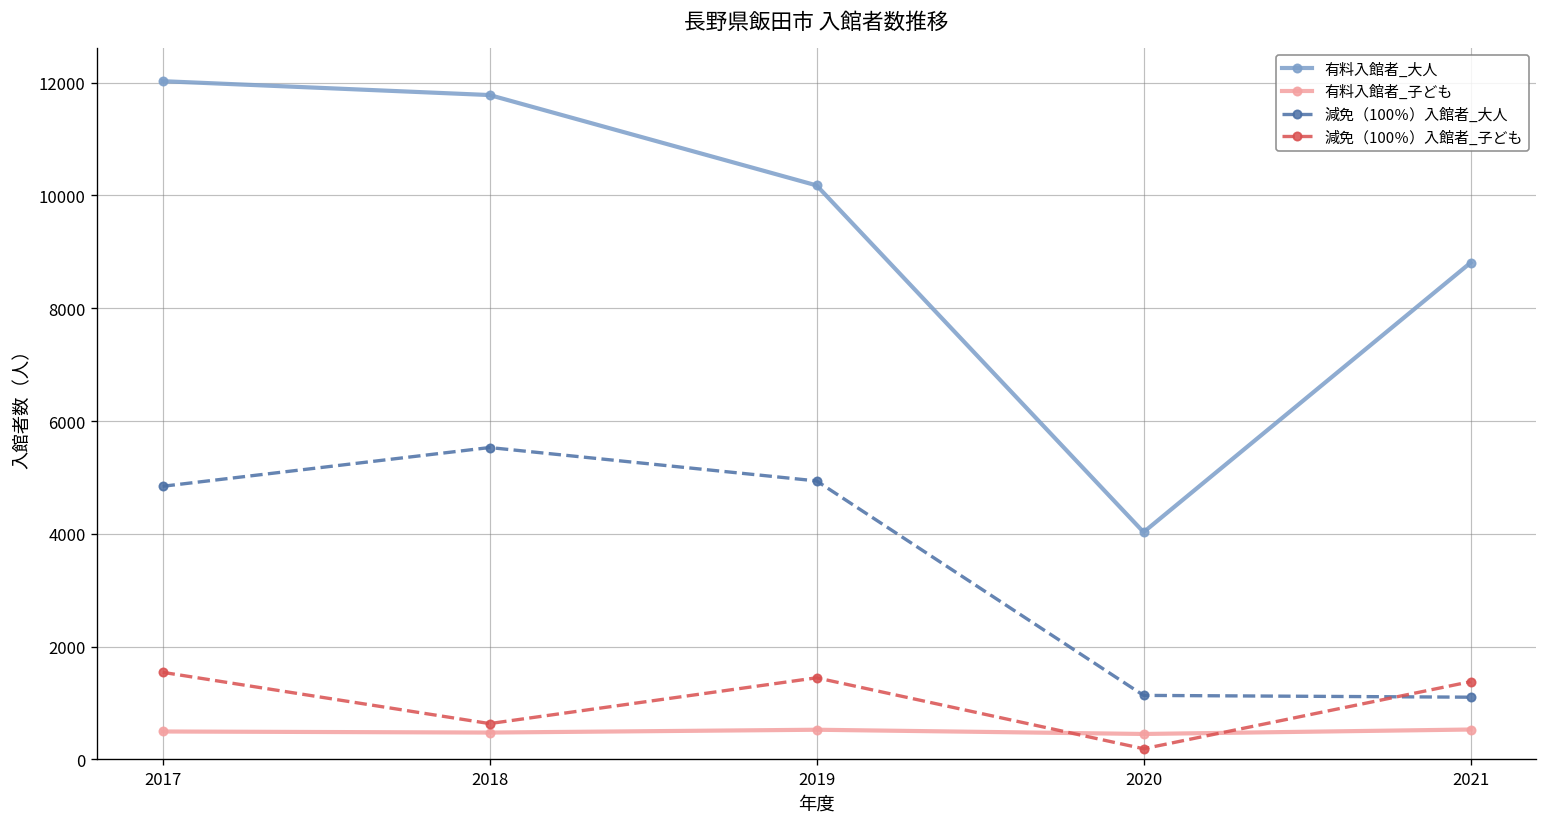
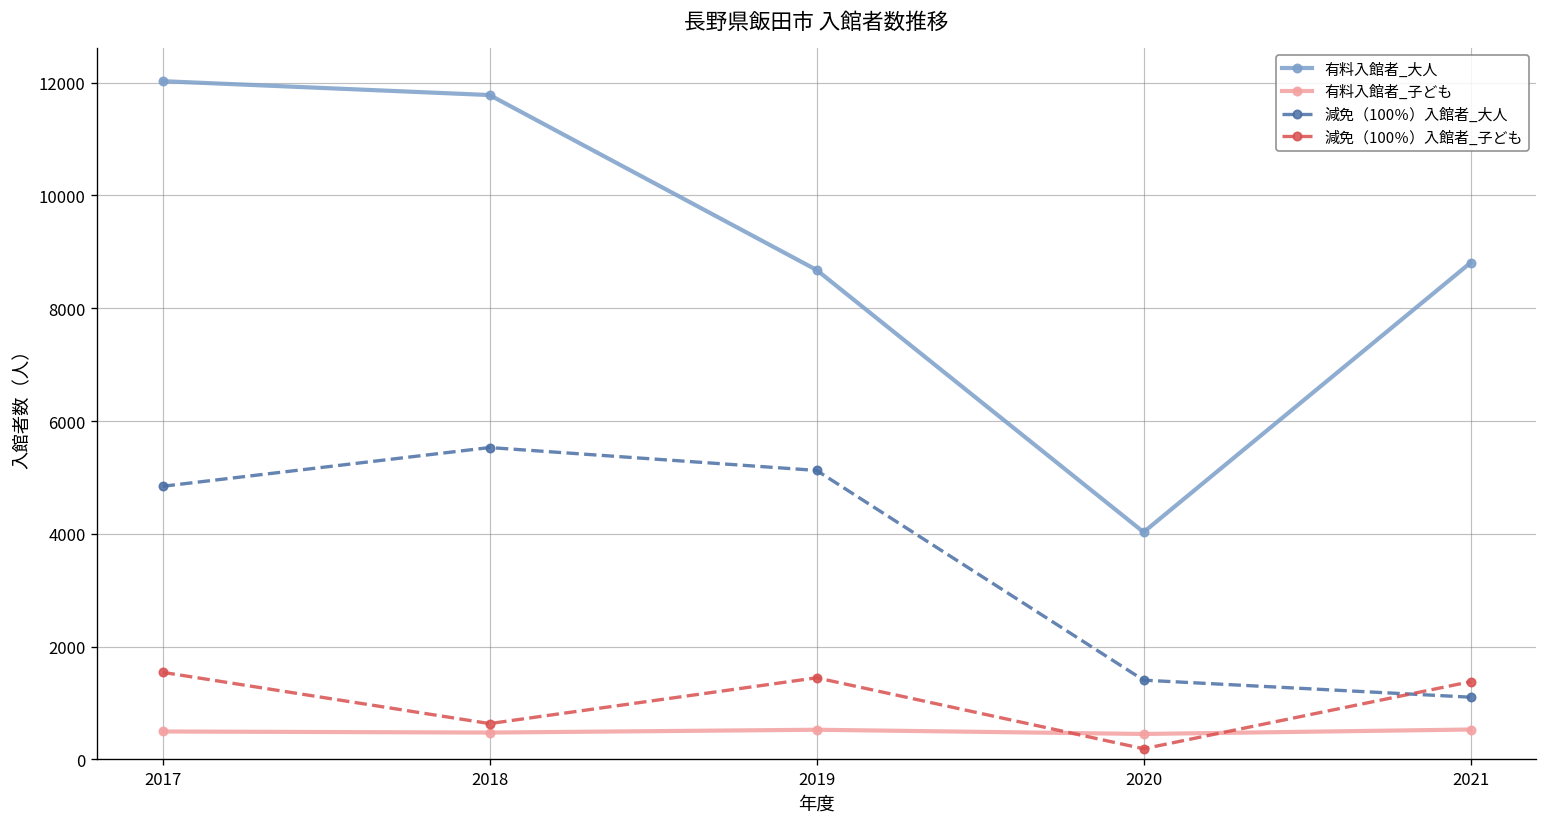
  {
    "有料入館者_大人": {
      "2017": 12000,
      "2018": 11800,
-     "2019": 10200,
+     "2019": 8700,
      "2020": 4000,
      "2021": 8800
    },
    "有料入館者_子ども": {
      "2017": 500,
      "2018": 500,
      "2019": 500,
      "2020": 500,
      "2021": 500
    },
    "減免（100％）入館者_大人": {
      "2017": 4800,
      "2018": 5500,
-     "2019": 4900,
-     "2020": 1100,
+     "2019": 5100,
+     "2020": 1400,
      "2021": 1100
    },
    "減免（100％）入館者_子ども": {
      "2017": 1500,
      "2018": 600,
      "2019": 1400,
      "2020": 200,
      "2021": 1400
    }
  }
